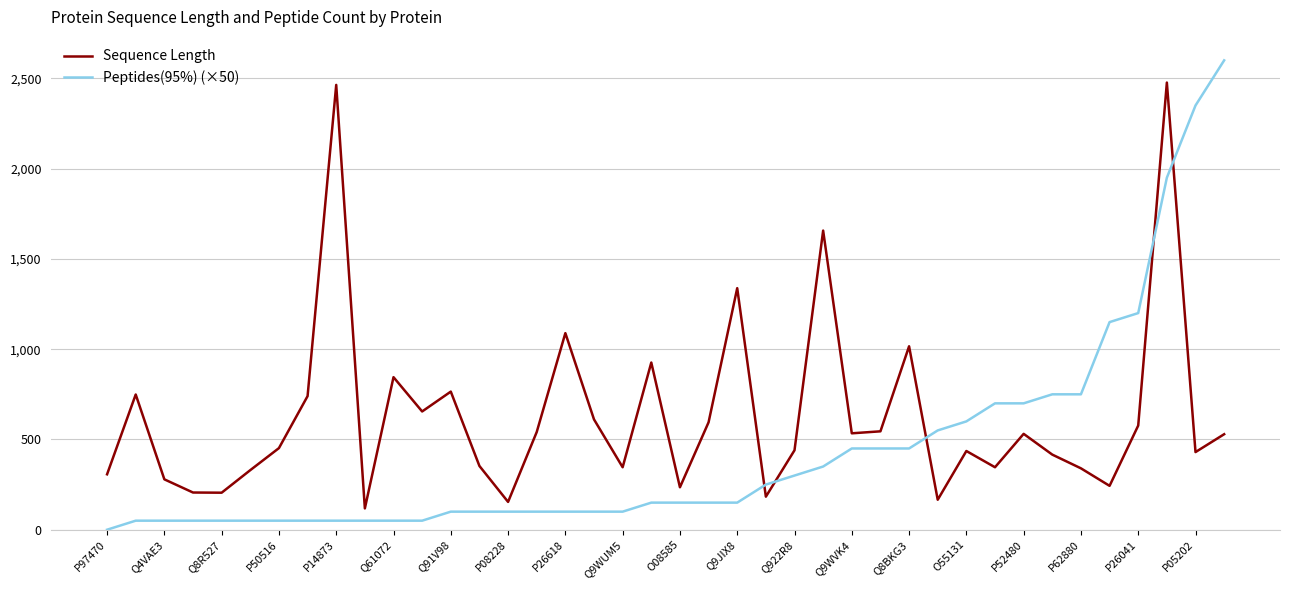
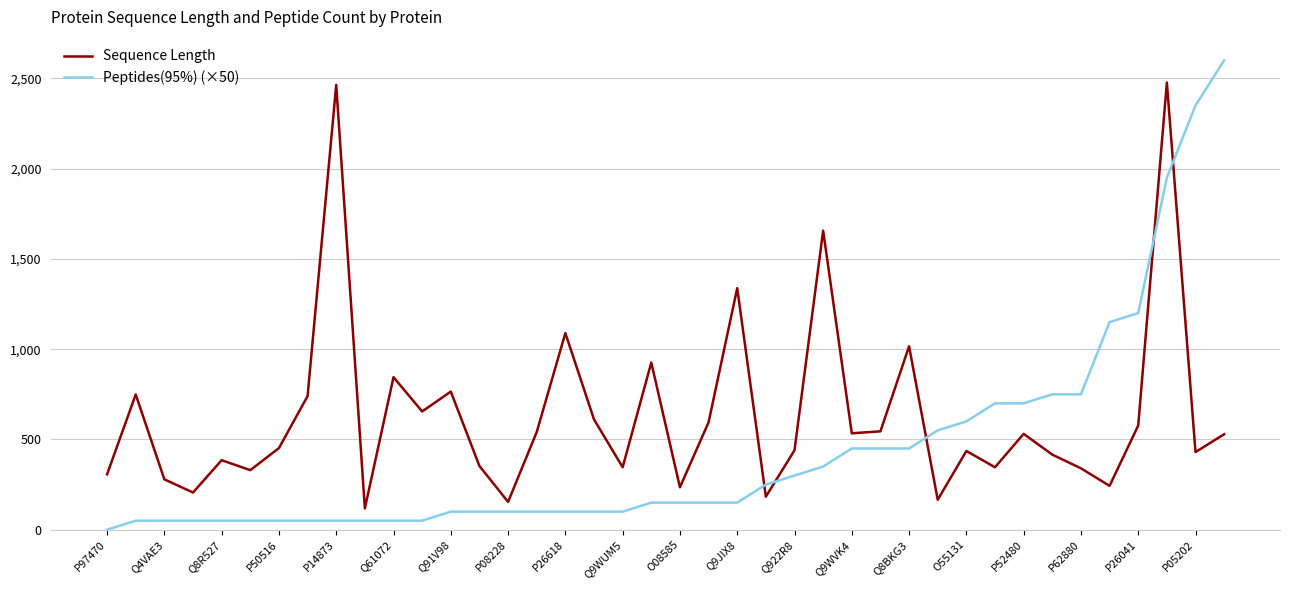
  {
    "Sequence Length": {
      "P97470": "310",
      "Q4VAE3": "280",
-     "Q8R527": "210",
+     "Q8R527": "390",
      "P50516": "450",
      "P08228": "150",
      "P26618": "1,090",
      "O08585": "240",
      "Q922R8": "440",
      "Q8BKG3": "1,020",
      "P26041": "580"
    },
    "Peptides(95%) (×50)": {
      "P97470": "0",
      "Q4VAE3": "50",
      "Q8R527": "50",
      "P50516": "50",
      "P08228": "100",
      "P26618": "100",
      "O08585": "150",
      "Q922R8": "300",
      "Q8BKG3": "450",
      "P26041": "1,200"
    }
  }
